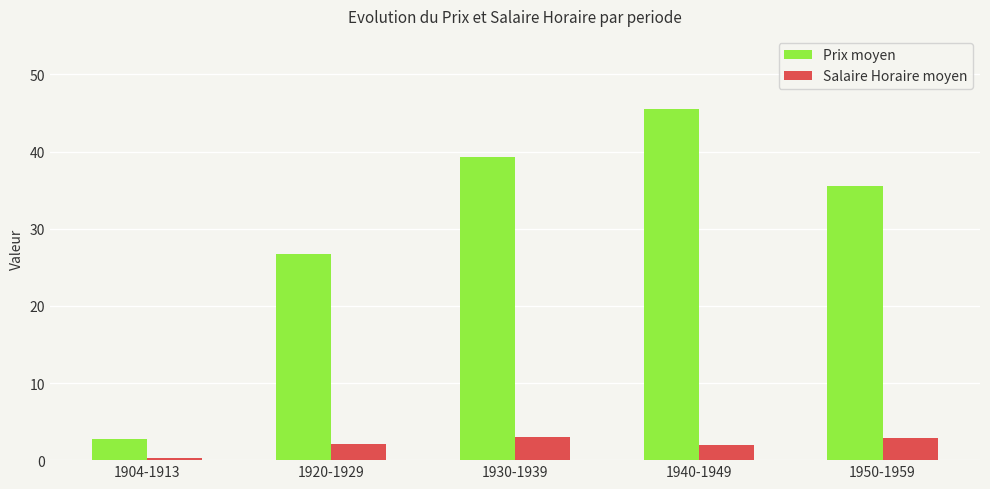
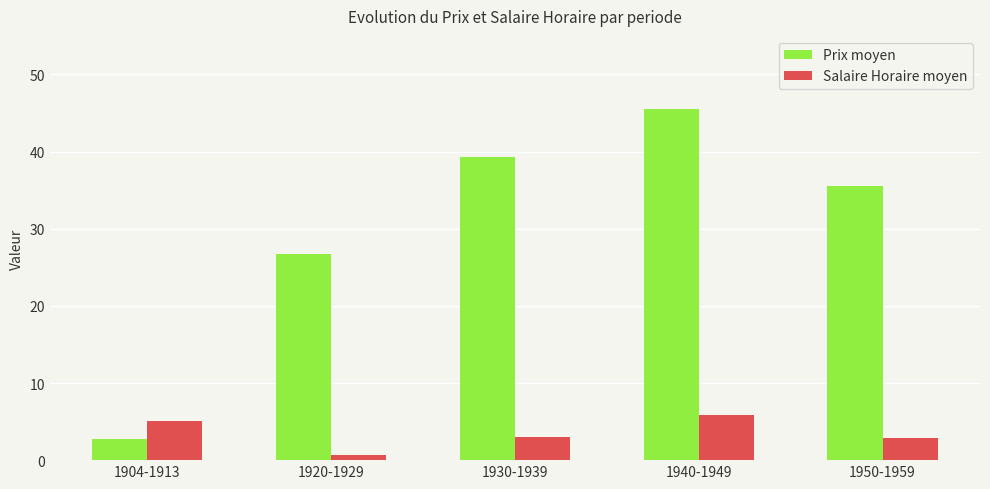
  {
    "Prix moyen": {
      "1904-1913": 3,
      "1920-1929": 27,
      "1930-1939": 39,
      "1940-1949": 46,
      "1950-1959": 36
    },
    "Salaire Horaire moyen": {
-     "1904-1913": 0,
-     "1920-1929": 2,
+     "1904-1913": 5,
+     "1920-1929": 1,
      "1930-1939": 3,
-     "1940-1949": 2,
+     "1940-1949": 6,
      "1950-1959": 3
    }
  }
